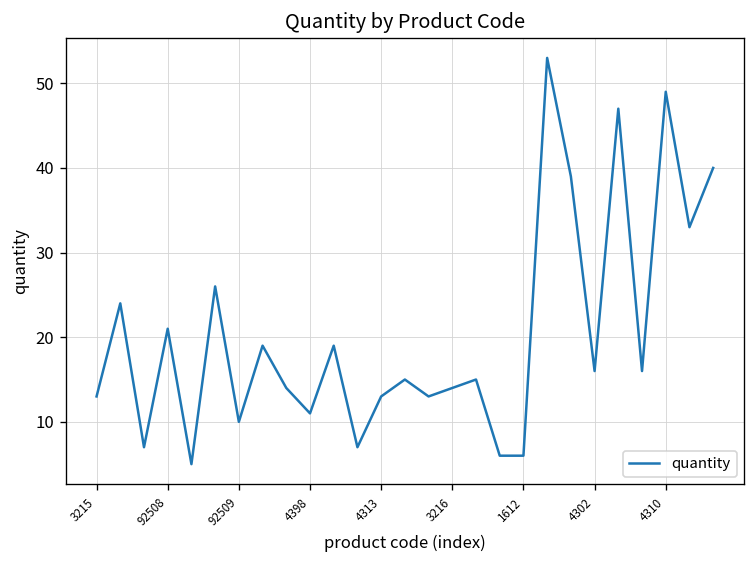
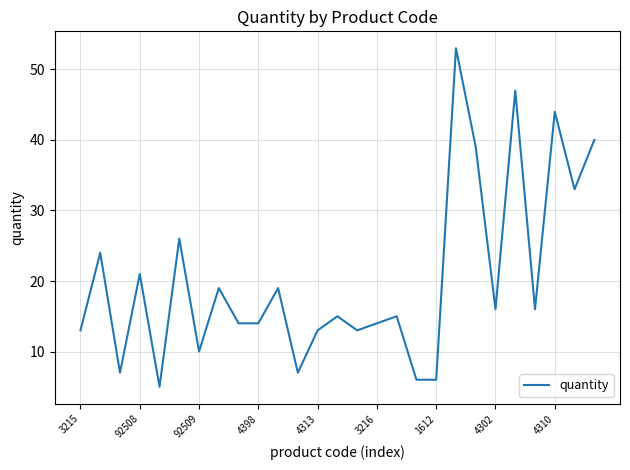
  {
    "3215": 13,
    "92508": 21,
    "92509": 10,
-   "4398": 11,
+   "4398": 14,
    "4313": 13,
    "3216": 14,
    "1612": 6,
    "4302": 16,
-   "4310": 49
+   "4310": 44
  }
